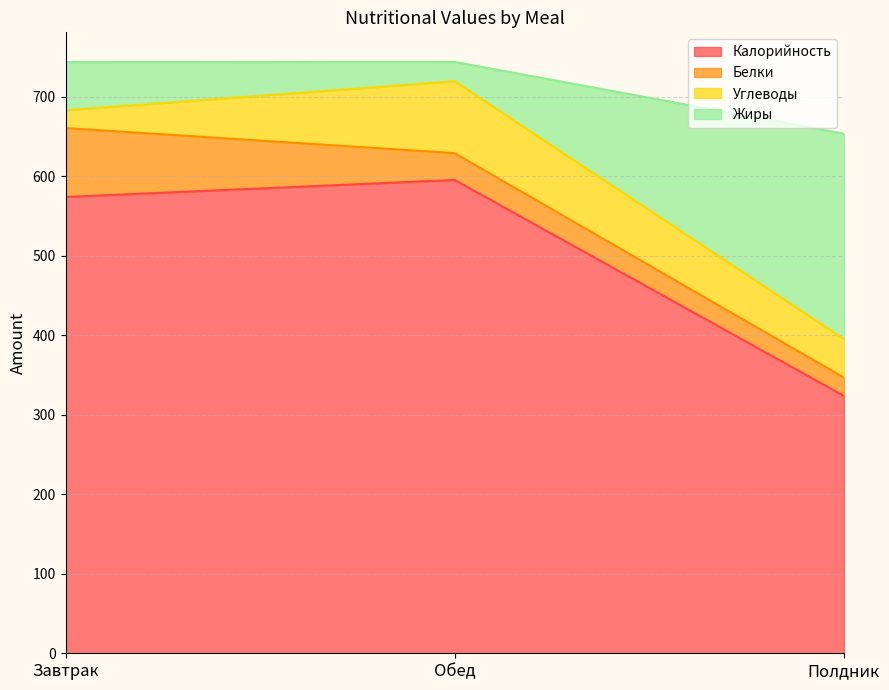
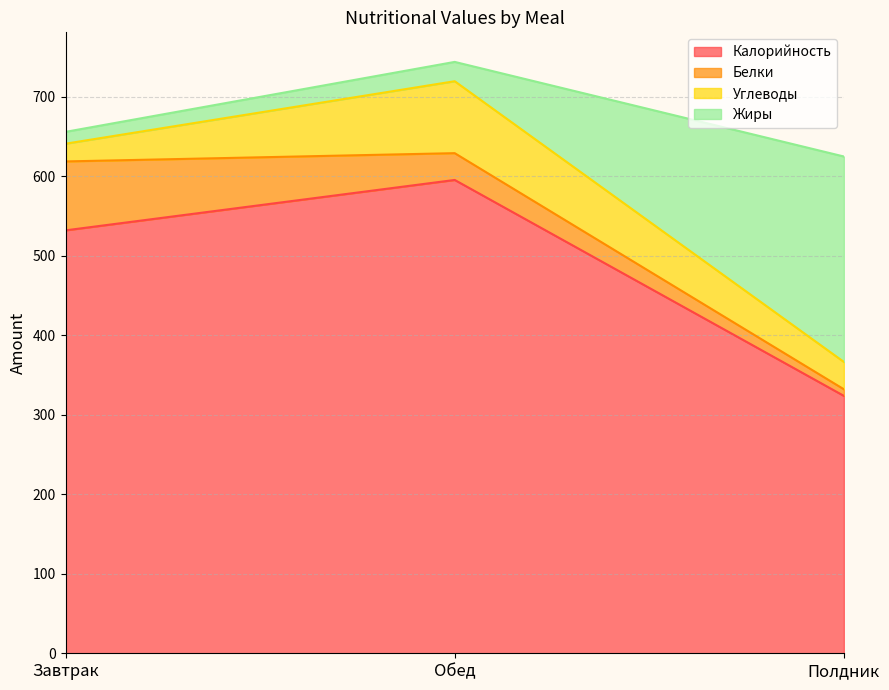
  {
    "Калорийность": {
-     "Завтрак": 570,
+     "Завтрак": 530,
      "Обед": 600,
      "Полдник": 320
    },
    "Белки": {
      "Завтрак": 90,
      "Обед": 30,
-     "Полдник": 20
+     "Полдник": 10
    },
    "Углеводы": {
      "Завтрак": 20,
      "Обед": 90,
-     "Полдник": 50
+     "Полдник": 30
    },
    "Жиры": {
-     "Завтрак": 60,
+     "Завтрак": 10,
      "Обед": 20,
      "Полдник": 260
    }
  }
